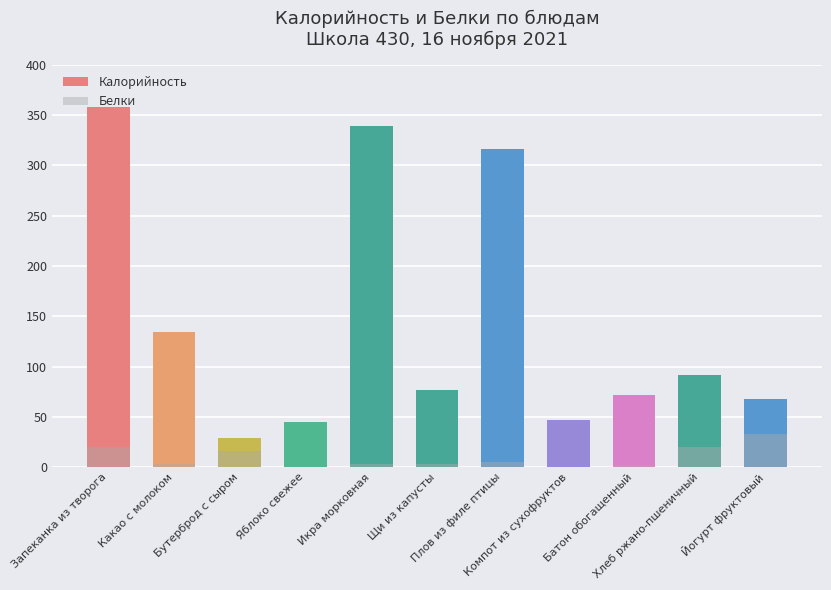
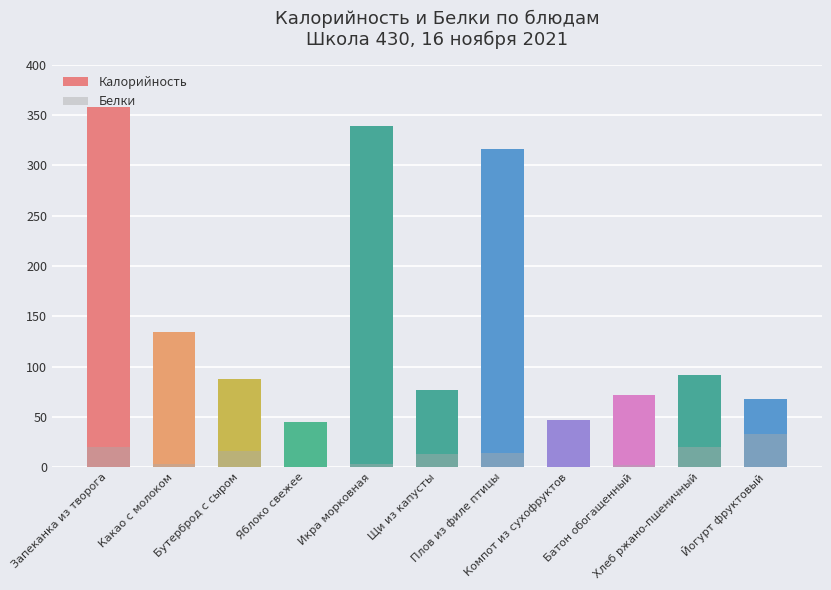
  {
    "Калорийность": {
      "Запеканка из творога": 358,
      "Какао с молоком": 134,
-     "Бутерброд с сыром": 29,
+     "Бутерброд с сыром": 88,
      "Яблоко свежее": 44,
      "Икра морковная": 339,
      "Щи из капусты": 77,
      "Плов из филе птицы": 316,
      "Компот из сухофруктов": 47,
      "Батон обогащенный": 72,
      "Хлеб ржано-пшеничный": 92,
      "Йогурт фруктовый": 68
    },
    "Белки": {
-     "Щи из капусты": 3,
-     "Плов из филе птицы": 5,
+     "Щи из капусты": 13,
+     "Плов из филе птицы": 14,
      "Компот из сухофруктов": 0
    }
  }
